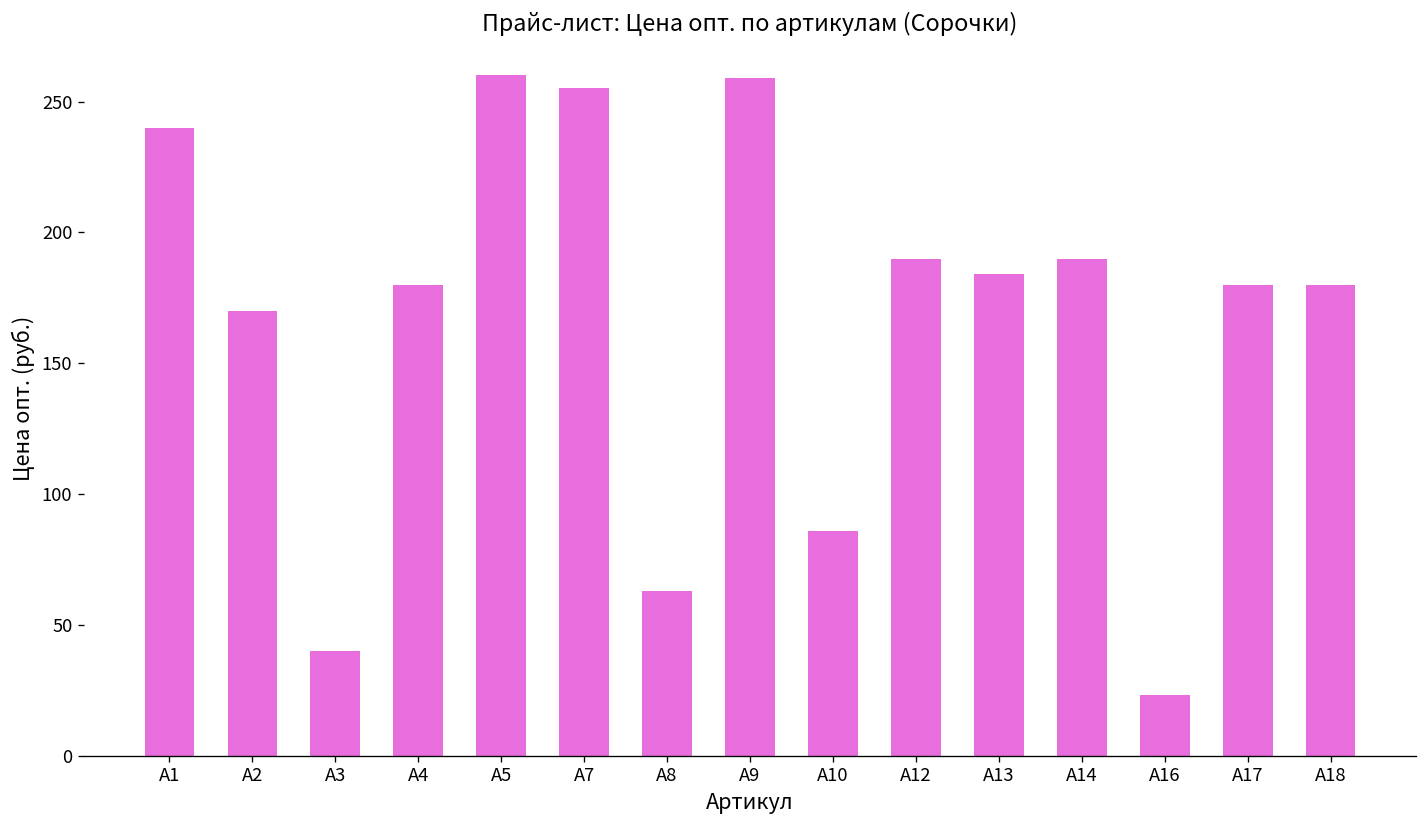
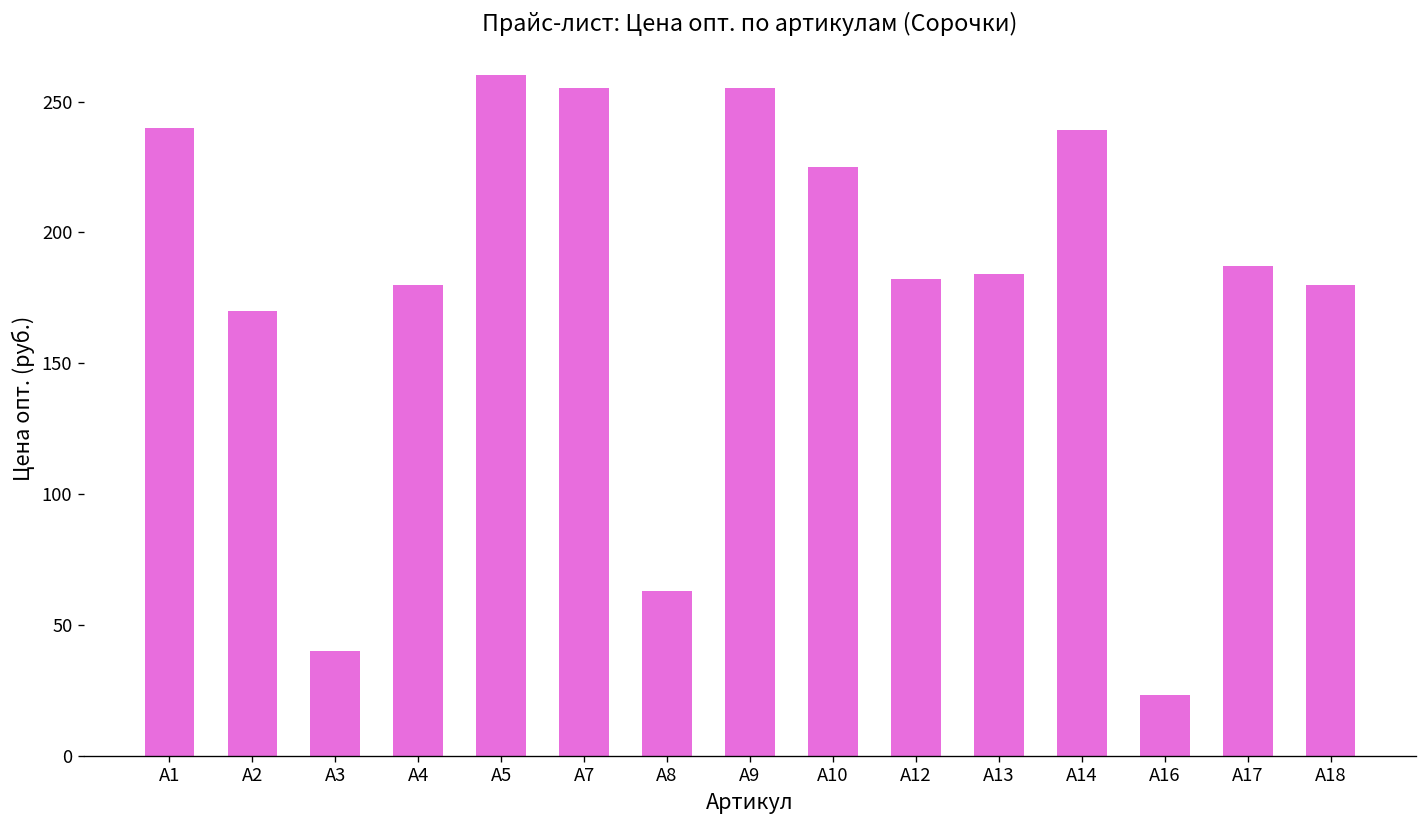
  {
    "А1": 240,
    "А2": 170,
    "А3": 40,
    "А4": 180,
    "А5": 260,
    "А7": 255,
    "А8": 63,
-   "А9": 259,
-   "А10": 86,
-   "А12": 190,
+   "А9": 255,
+   "А10": 225,
+   "А12": 182,
    "А13": 184,
-   "А14": 190,
+   "А14": 239,
    "А16": 23,
-   "А17": 180,
+   "А17": 187,
    "А18": 180
  }
